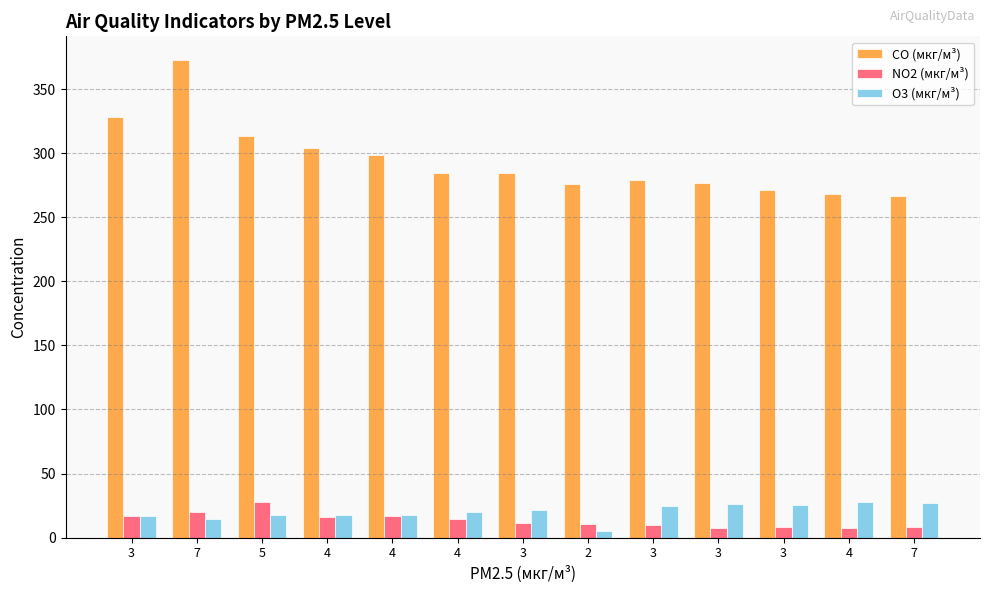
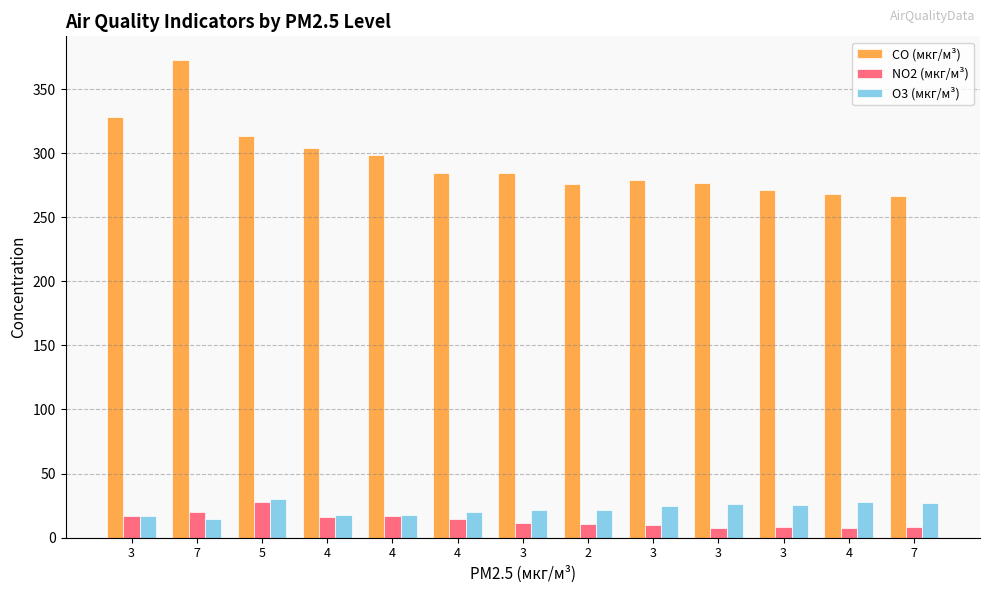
  {
    "CO (мкг/м³)": {
      "5": 314,
      "2": 276
    },
    "NO2 (мкг/м³)": {
      "5": 28,
      "2": 11
    },
    "O3 (мкг/м³)": {
-     "5": 18,
-     "2": 5
+     "5": 30,
+     "2": 22
    }
  }
